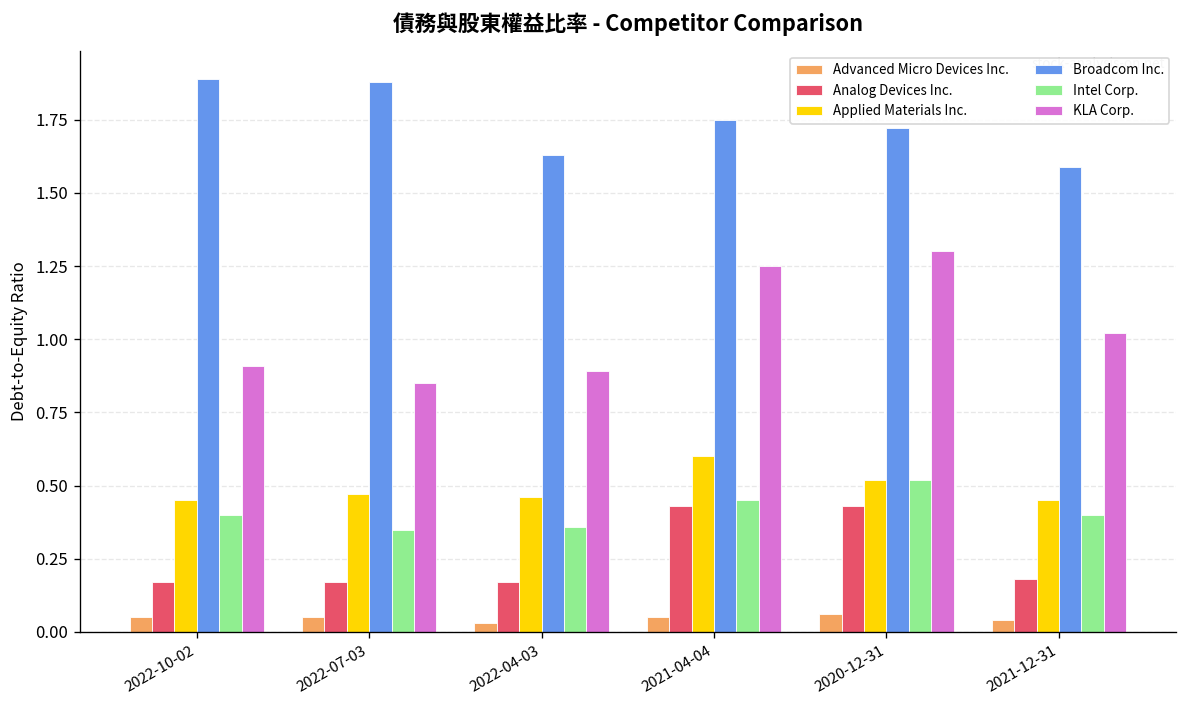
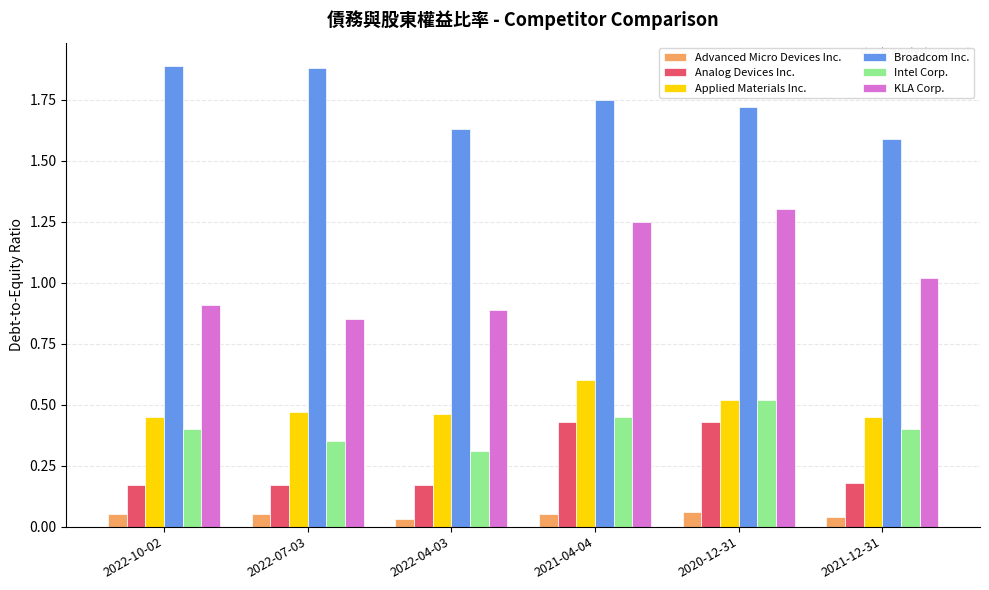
  {
    "Advanced Micro Devices Inc.": {
      "2022-10-02": 0.05,
      "2022-07-03": 0.05,
      "2022-04-03": 0.03,
      "2021-04-04": 0.05,
      "2020-12-31": 0.06,
      "2021-12-31": 0.04
    },
    "Analog Devices Inc.": {
      "2022-10-02": 0.17,
      "2022-07-03": 0.17,
      "2022-04-03": 0.17,
      "2021-04-04": 0.43,
      "2020-12-31": 0.43,
      "2021-12-31": 0.18
    },
    "Applied Materials Inc.": {
      "2022-10-02": 0.45,
      "2022-07-03": 0.47,
      "2022-04-03": 0.46,
      "2021-04-04": 0.60,
      "2020-12-31": 0.52,
      "2021-12-31": 0.45
    },
    "Broadcom Inc.": {
      "2022-10-02": 1.89,
      "2022-07-03": 1.88,
      "2022-04-03": 1.63,
      "2021-04-04": 1.75,
      "2020-12-31": 1.72,
      "2021-12-31": 1.59
    },
    "Intel Corp.": {
      "2022-10-02": 0.40,
      "2022-07-03": 0.35,
-     "2022-04-03": 0.36,
+     "2022-04-03": 0.31,
      "2021-04-04": 0.45,
      "2020-12-31": 0.52,
      "2021-12-31": 0.40
    },
    "KLA Corp.": {
      "2022-10-02": 0.91,
      "2022-07-03": 0.85,
      "2022-04-03": 0.89,
      "2021-04-04": 1.25,
      "2020-12-31": 1.30,
      "2021-12-31": 1.02
    }
  }
